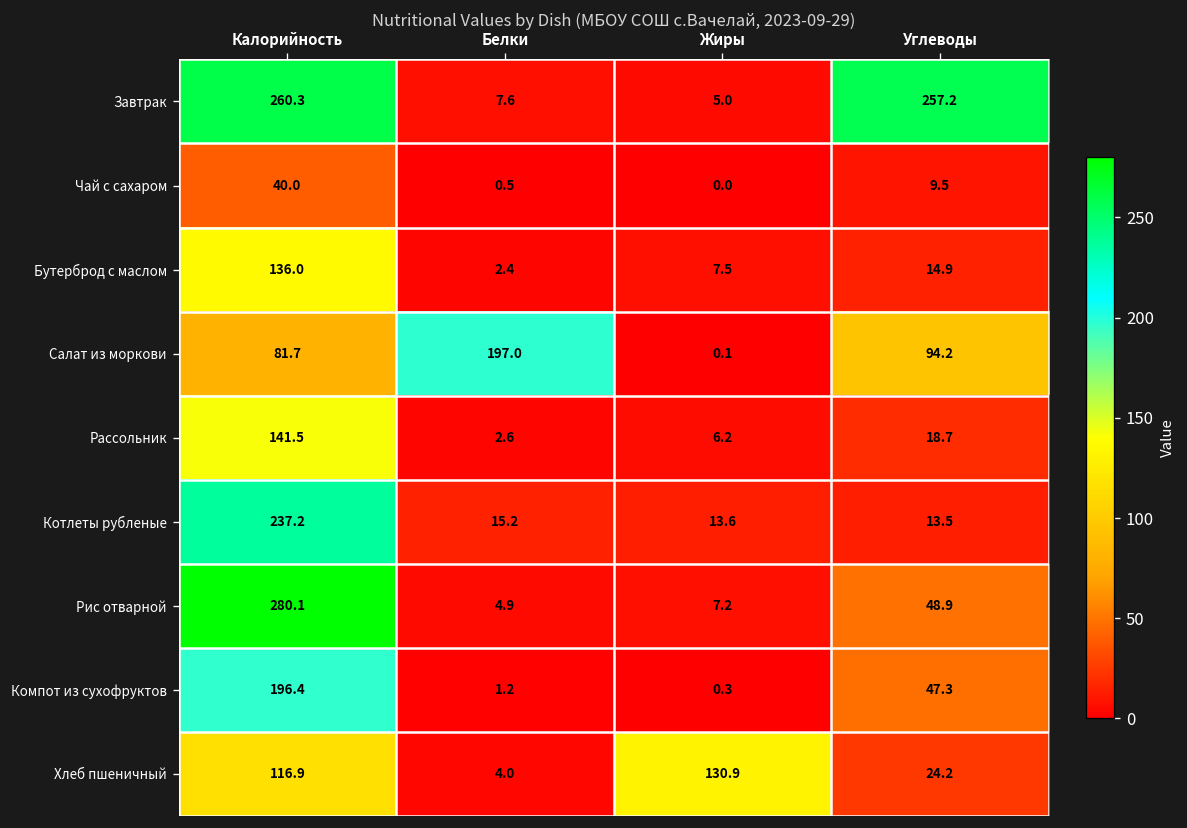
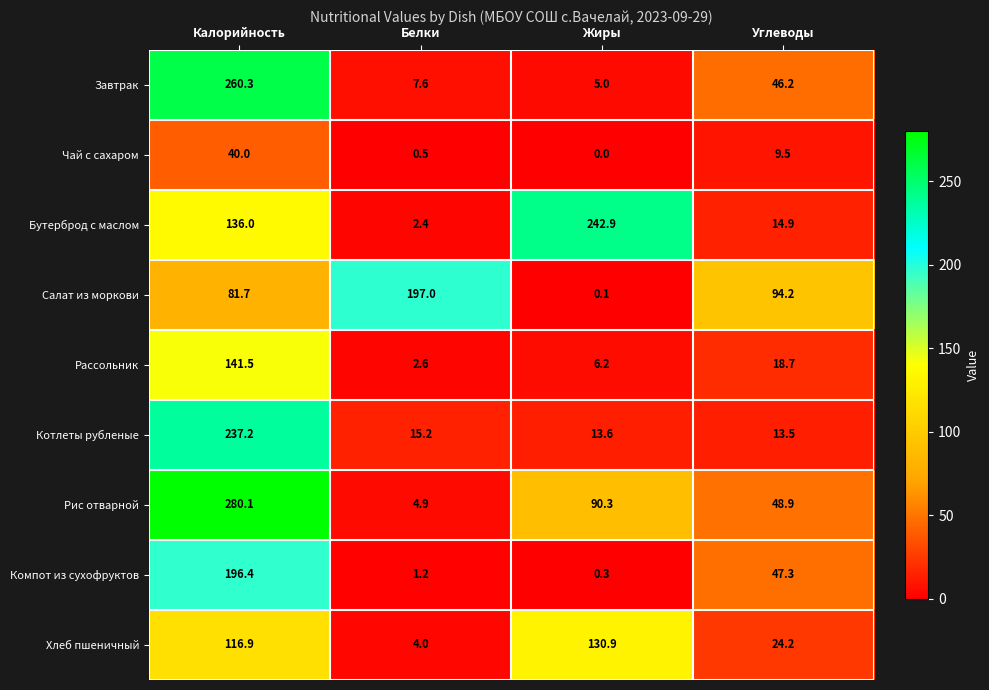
  {
    "Завтрак": {
      "Калорийность": 260.3,
      "Белки": 7.6,
      "Жиры": 5.0,
-     "Углеводы": 257.2
+     "Углеводы": 46.2
    },
    "Чай с сахаром": {
      "Калорийность": 40.0,
      "Белки": 0.5,
      "Жиры": 0.0,
      "Углеводы": 9.5
    },
    "Бутерброд с маслом": {
      "Калорийность": 136.0,
      "Белки": 2.4,
-     "Жиры": 7.5,
+     "Жиры": 242.9,
      "Углеводы": 14.9
    },
    "Салат из моркови": {
      "Калорийность": 81.7,
      "Белки": 197.0,
      "Жиры": 0.1,
      "Углеводы": 94.2
    },
    "Рассольник": {
      "Калорийность": 141.5,
      "Белки": 2.6,
      "Жиры": 6.2,
      "Углеводы": 18.7
    },
    "Котлеты рубленые": {
      "Калорийность": 237.2,
      "Белки": 15.2,
      "Жиры": 13.6,
      "Углеводы": 13.5
    },
    "Рис отварной": {
      "Калорийность": 280.1,
      "Белки": 4.9,
-     "Жиры": 7.2,
+     "Жиры": 90.3,
      "Углеводы": 48.9
    },
    "Компот из сухофруктов": {
      "Калорийность": 196.4,
      "Белки": 1.2,
      "Жиры": 0.3,
      "Углеводы": 47.3
    },
    "Хлеб пшеничный": {
      "Калорийность": 116.9,
      "Белки": 4.0,
      "Жиры": 130.9,
      "Углеводы": 24.2
    }
  }
